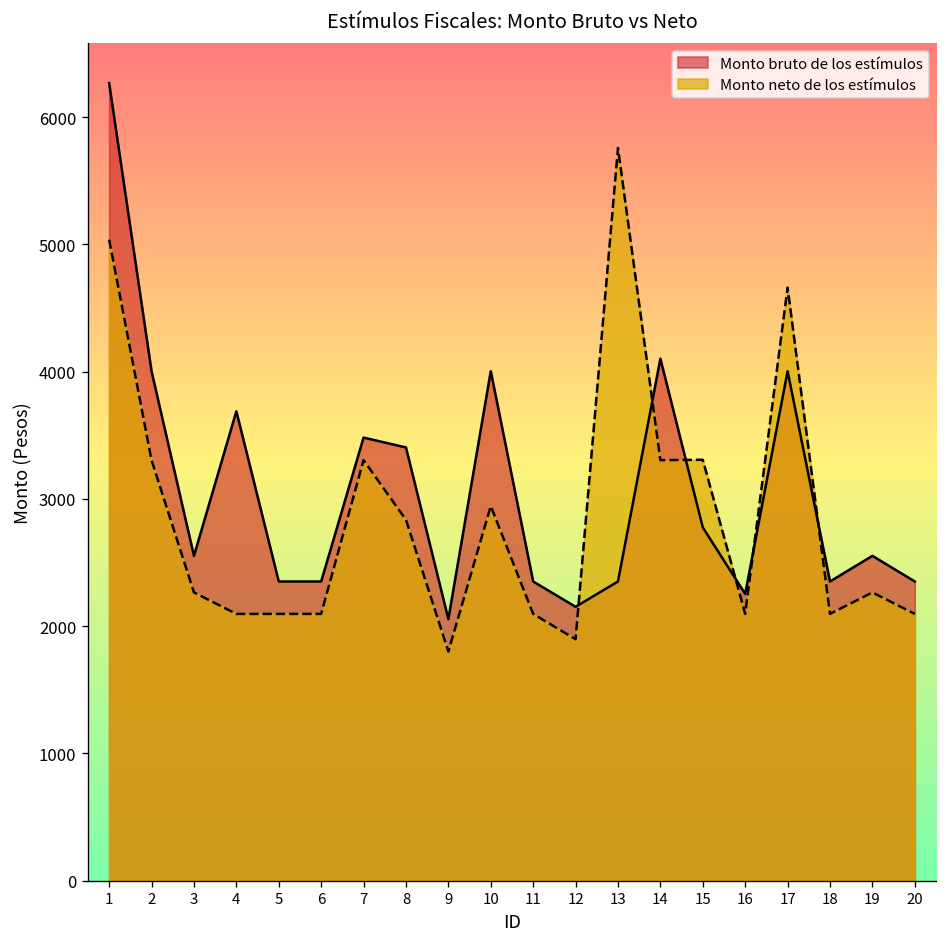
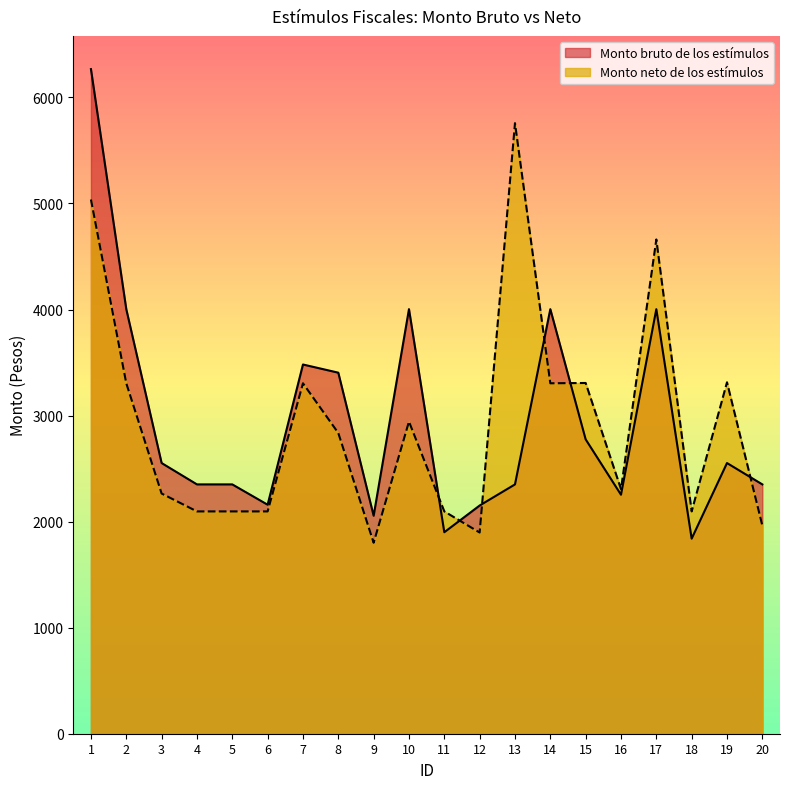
  {
    "Monto bruto de los estímulos": {
      "1": 6270,
      "2": 4000,
      "3": 2550,
-     "4": 3690,
+     "4": 2350,
      "5": 2350,
-     "6": 2350,
+     "6": 2160,
      "7": 3480,
      "8": 3400,
      "9": 2060,
      "10": 4000,
-     "11": 2350,
+     "11": 1900,
      "12": 2150,
      "13": 2350,
-     "14": 4100,
+     "14": 4000,
      "15": 2780,
      "16": 2250,
      "17": 4000,
-     "18": 2350,
+     "18": 1840,
      "19": 2550,
      "20": 2350
    },
    "Monto neto de los estímulos": {
      "1": 5040,
      "2": 3300,
      "3": 2260,
      "4": 2100,
      "5": 2100,
      "6": 2100,
      "7": 3300,
      "8": 2840,
      "9": 1800,
      "10": 2940,
      "11": 2100,
      "12": 1900,
      "13": 5760,
      "14": 3300,
      "15": 3310,
-     "16": 2100,
+     "16": 2310,
      "17": 4660,
      "18": 2100,
-     "19": 2260,
-     "20": 2100
+     "19": 3310,
+     "20": 1960
    }
  }
